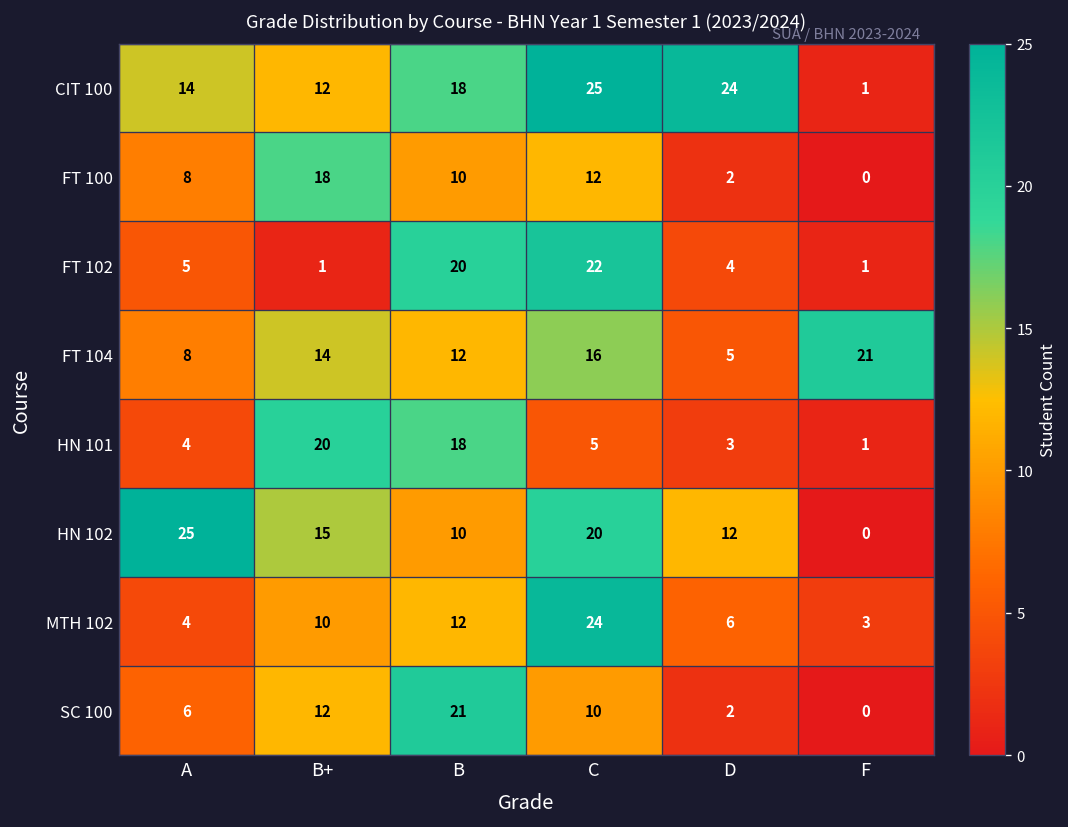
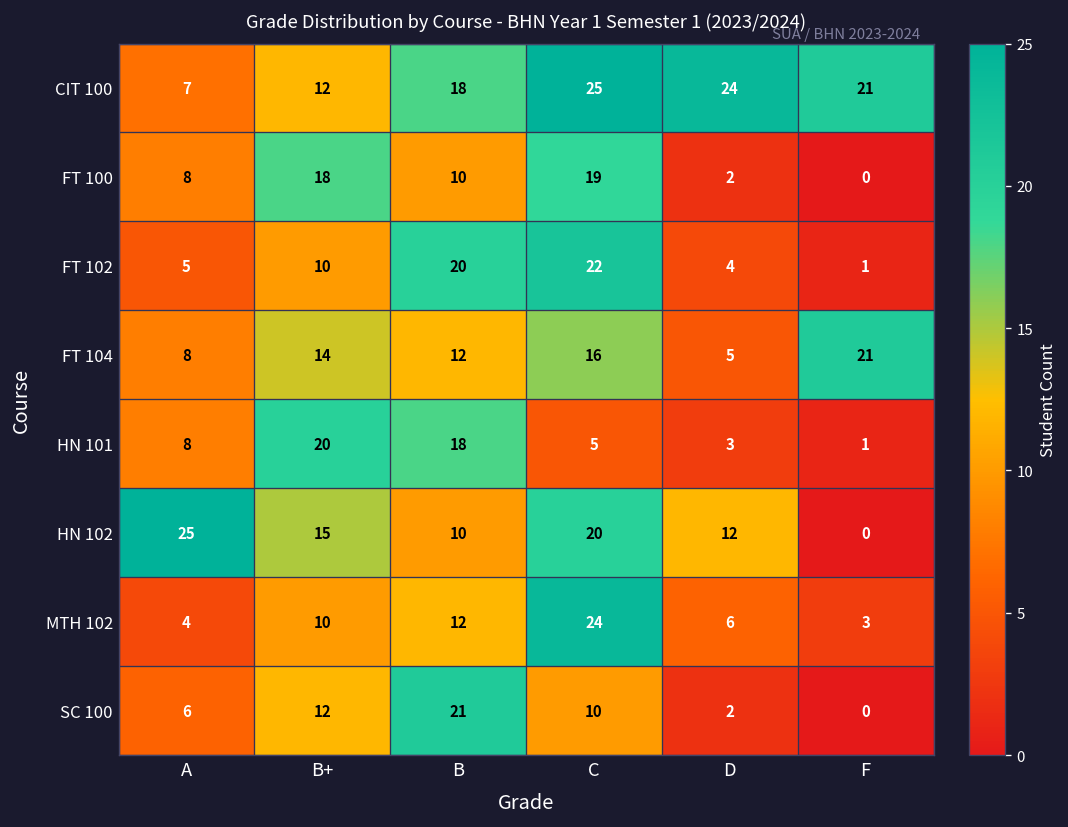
  {
    "CIT 100": {
-     "A": 14,
+     "A": 7,
      "B+": 12,
      "B": 18,
      "C": 25,
      "D": 24,
-     "F": 1
+     "F": 21
    },
    "FT 100": {
      "A": 8,
      "B+": 18,
      "B": 10,
-     "C": 12,
+     "C": 19,
      "D": 2,
      "F": 0
    },
    "FT 102": {
      "A": 5,
-     "B+": 1,
+     "B+": 10,
      "B": 20,
      "C": 22,
      "D": 4,
      "F": 1
    },
    "FT 104": {
      "A": 8,
      "B+": 14,
      "B": 12,
      "C": 16,
      "D": 5,
      "F": 21
    },
    "HN 101": {
-     "A": 4,
+     "A": 8,
      "B+": 20,
      "B": 18,
      "C": 5,
      "D": 3,
      "F": 1
    },
    "HN 102": {
      "A": 25,
      "B+": 15,
      "B": 10,
      "C": 20,
      "D": 12,
      "F": 0
    },
    "MTH 102": {
      "A": 4,
      "B+": 10,
      "B": 12,
      "C": 24,
      "D": 6,
      "F": 3
    },
    "SC 100": {
      "A": 6,
      "B+": 12,
      "B": 21,
      "C": 10,
      "D": 2,
      "F": 0
    }
  }
